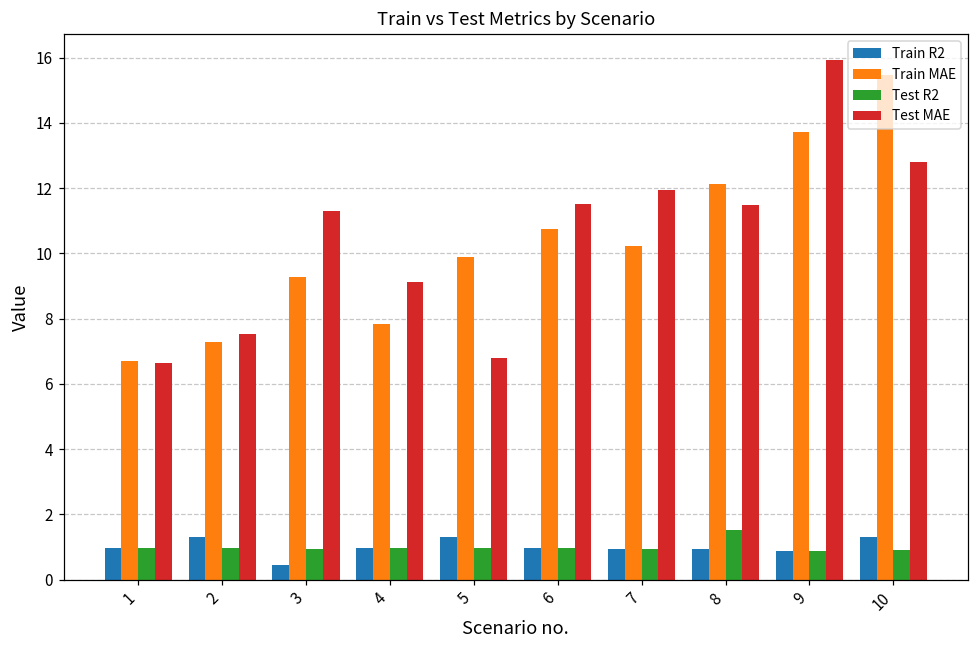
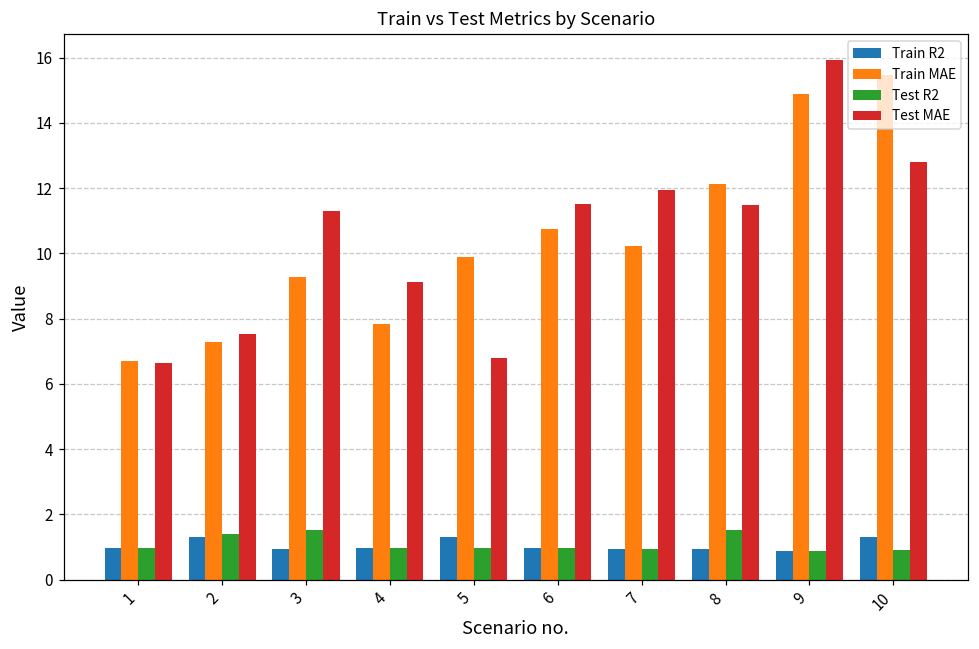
  {
    "Train R2": {
      "1": 1.0,
      "2": 1.3,
-     "3": 0.4,
+     "3": 0.9,
      "4": 1.0,
      "5": 1.3,
      "6": 1.0,
      "7": 0.9,
      "8": 0.9,
      "9": 0.9,
      "10": 1.3
    },
    "Train MAE": {
      "1": 6.7,
      "2": 7.3,
      "3": 9.3,
      "4": 7.8,
      "5": 9.9,
      "6": 10.8,
      "7": 10.2,
      "8": 12.1,
-     "9": 13.7
+     "9": 14.9
    },
    "Test R2": {
      "1": 1.0,
-     "2": 1.0,
-     "3": 0.9,
+     "2": 1.4,
+     "3": 1.5,
      "4": 1.0,
      "5": 1.0,
      "6": 1.0,
      "7": 0.9,
      "8": 1.5,
      "9": 0.9,
      "10": 0.9
    },
    "Test MAE": {
      "1": 6.6,
      "2": 7.5,
      "3": 11.3,
      "4": 9.1,
      "5": 6.8,
      "6": 11.5,
      "7": 11.9,
      "8": 11.5,
      "9": 15.9,
      "10": 12.8
    }
  }
